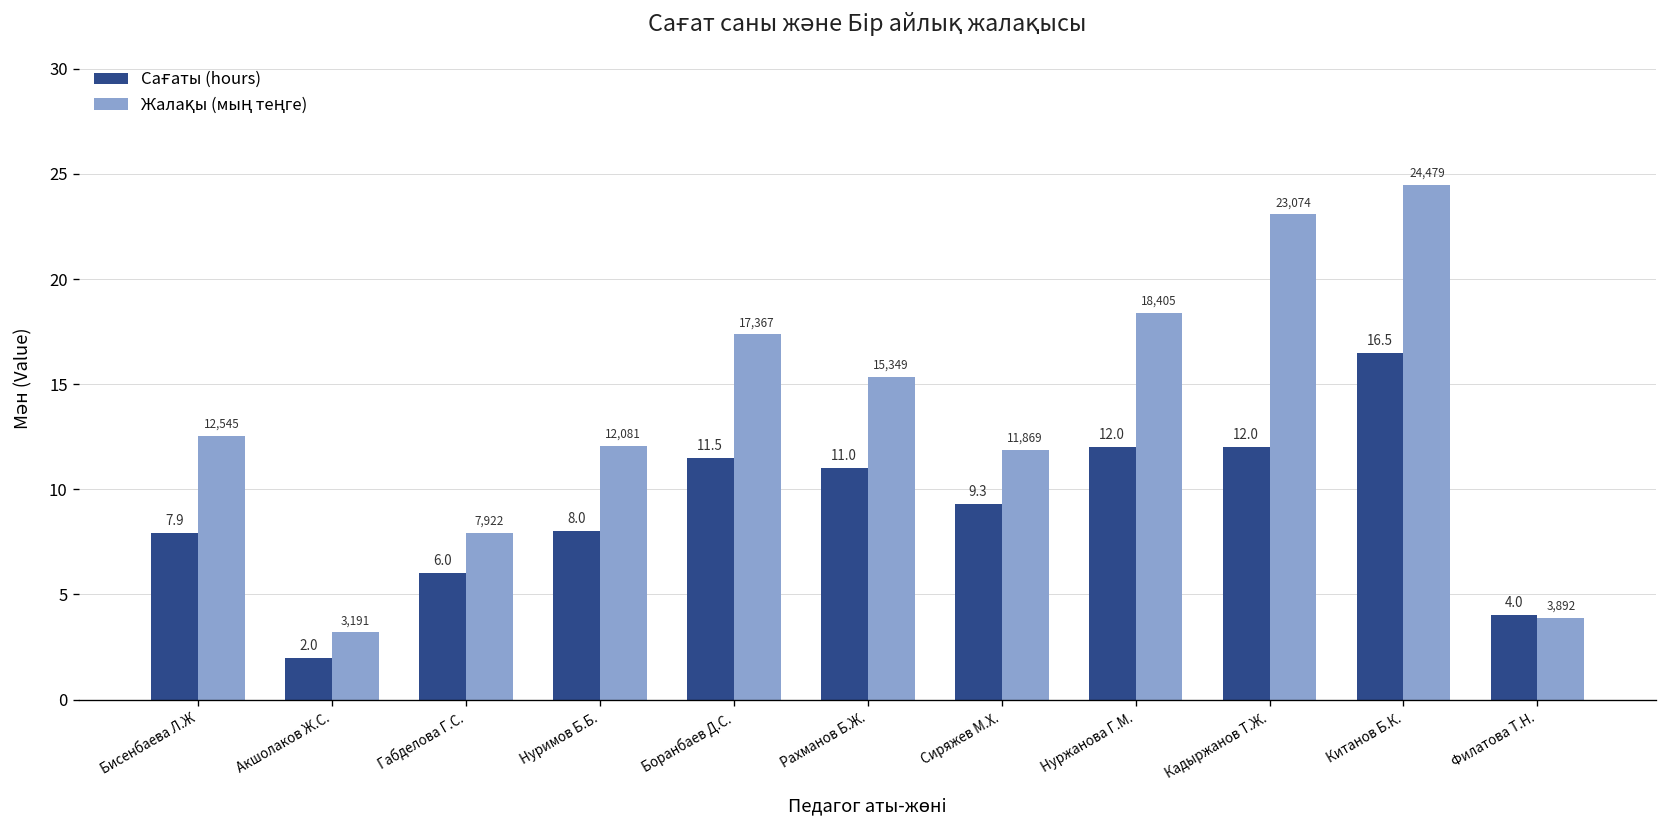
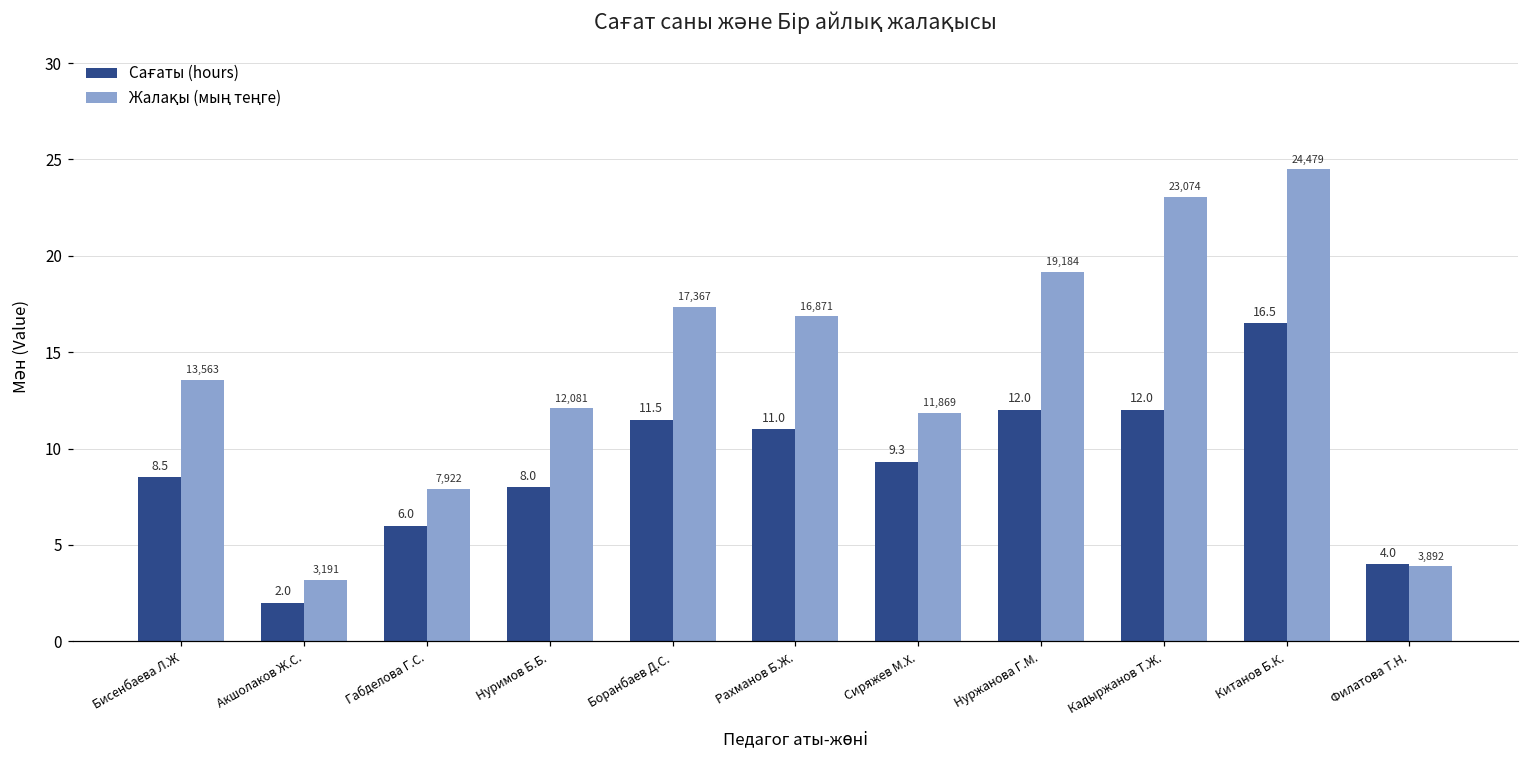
  {
    "Сағаты (hours)": {
-     "Бисенбаева Л.Ж": "7.9",
+     "Бисенбаева Л.Ж": "8.5",
      "Акшолаков Ж.С.": "2.0",
      "Габделова Г.С.": "6.0",
      "Нуримов Б.Б.": "8.0",
      "Боранбаев Д.С.": "11.5",
      "Рахманов Б.Ж.": "11.0",
      "Сиряжев М.Х.": "9.3",
      "Нуржанова Г.М.": "12.0",
      "Кадыржанов Т.Ж.": "12.0",
      "Китанов Б.К.": "16.5",
      "Филатова Т.Н.": "4.0"
    },
    "Жалақы (мың теңге)": {
-     "Бисенбаева Л.Ж": "12,545",
-     "Рахманов Б.Ж.": "15,349",
-     "Нуржанова Г.М.": "18,405"
+     "Бисенбаева Л.Ж": "13,563",
+     "Рахманов Б.Ж.": "16,871",
+     "Нуржанова Г.М.": "19,184"
    }
  }
